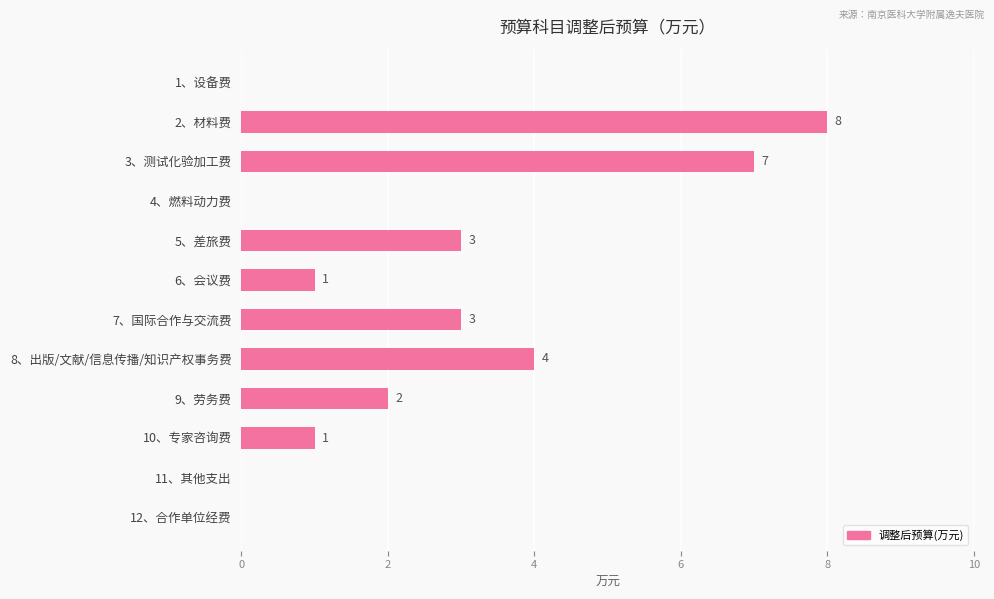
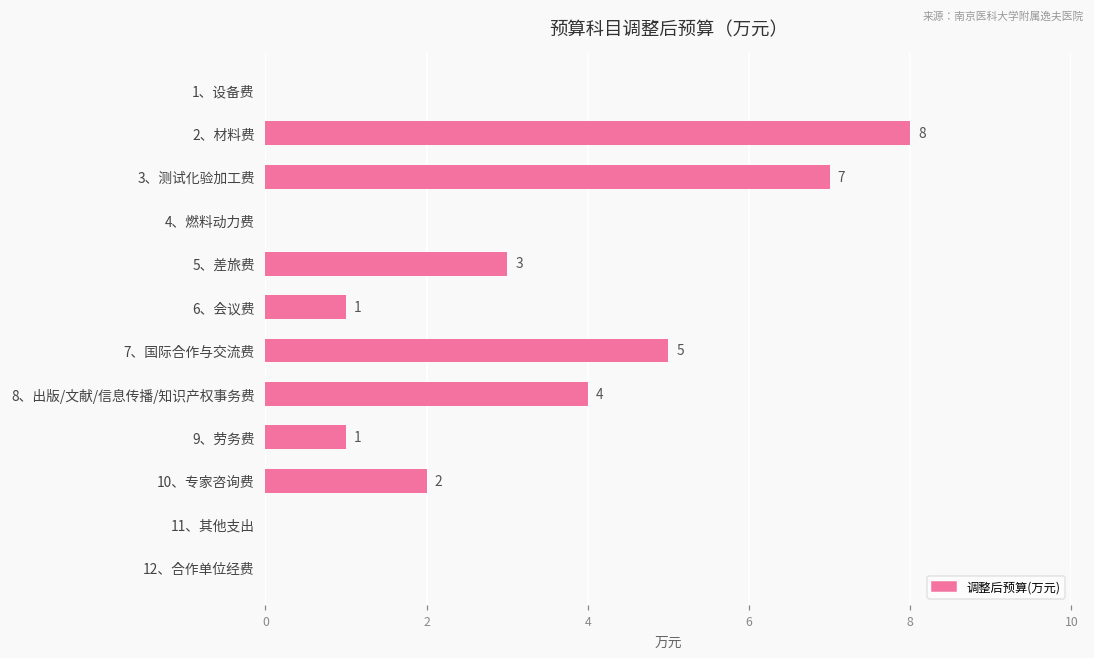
  {
    "2、材料费": 8,
    "3、测试化验加工费": 7,
    "5、差旅费": 3,
    "6、会议费": 1,
-   "7、国际合作与交流费": 3,
+   "7、国际合作与交流费": 5,
    "8、出版/文献/信息传播/知识产权事务费": 4,
-   "9、劳务费": 2,
-   "10、专家咨询费": 1
+   "9、劳务费": 1,
+   "10、专家咨询费": 2
  }
